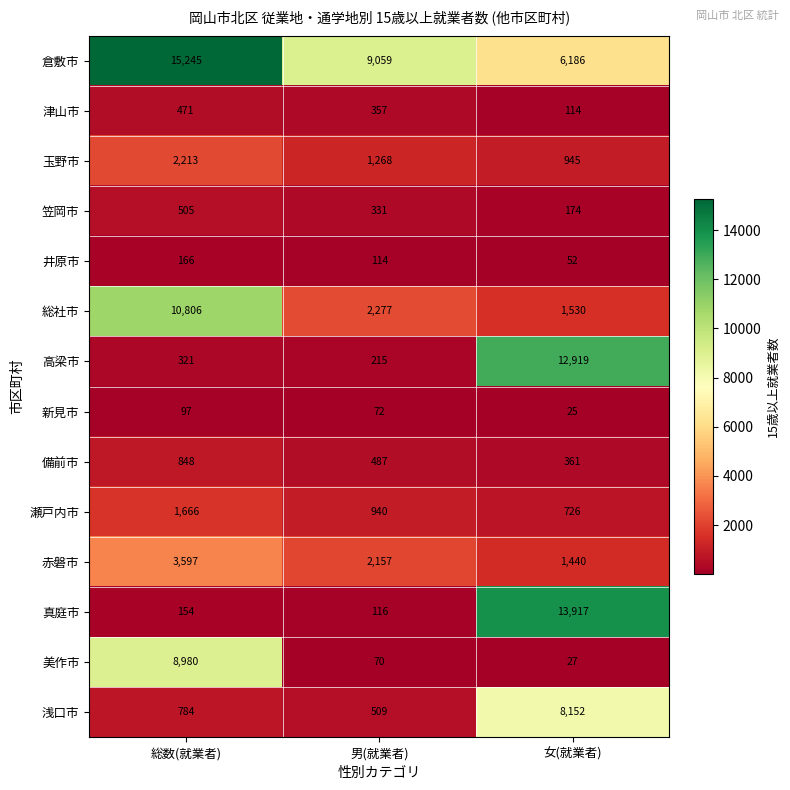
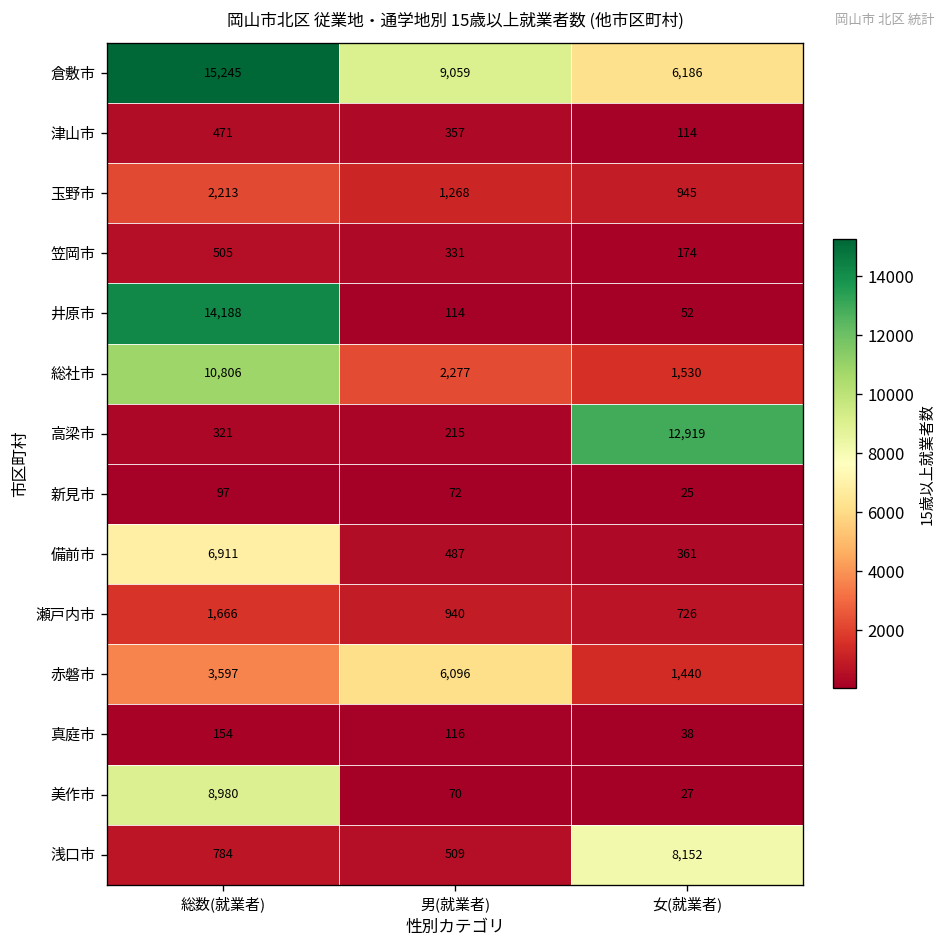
  {
    "倉敷市": {
      "総数(就業者)": "15,245",
      "男(就業者)": "9,059",
      "女(就業者)": "6,186"
    },
    "津山市": {
      "総数(就業者)": "471",
      "男(就業者)": "357",
      "女(就業者)": "114"
    },
    "玉野市": {
      "総数(就業者)": "2,213",
      "男(就業者)": "1,268",
      "女(就業者)": "945"
    },
    "笠岡市": {
      "総数(就業者)": "505",
      "男(就業者)": "331",
      "女(就業者)": "174"
    },
    "井原市": {
-     "総数(就業者)": "166",
+     "総数(就業者)": "14,188",
      "男(就業者)": "114",
      "女(就業者)": "52"
    },
    "総社市": {
      "総数(就業者)": "10,806",
      "男(就業者)": "2,277",
      "女(就業者)": "1,530"
    },
    "高梁市": {
      "総数(就業者)": "321",
      "男(就業者)": "215",
      "女(就業者)": "12,919"
    },
    "新見市": {
      "総数(就業者)": "97",
      "男(就業者)": "72",
      "女(就業者)": "25"
    },
    "備前市": {
-     "総数(就業者)": "848",
+     "総数(就業者)": "6,911",
      "男(就業者)": "487",
      "女(就業者)": "361"
    },
    "瀬戸内市": {
      "総数(就業者)": "1,666",
      "男(就業者)": "940",
      "女(就業者)": "726"
    },
    "赤磐市": {
      "総数(就業者)": "3,597",
-     "男(就業者)": "2,157",
+     "男(就業者)": "6,096",
      "女(就業者)": "1,440"
    },
    "真庭市": {
      "総数(就業者)": "154",
      "男(就業者)": "116",
-     "女(就業者)": "13,917"
+     "女(就業者)": "38"
    },
    "美作市": {
      "総数(就業者)": "8,980",
      "男(就業者)": "70",
      "女(就業者)": "27"
    },
    "浅口市": {
      "総数(就業者)": "784",
      "男(就業者)": "509",
      "女(就業者)": "8,152"
    }
  }
